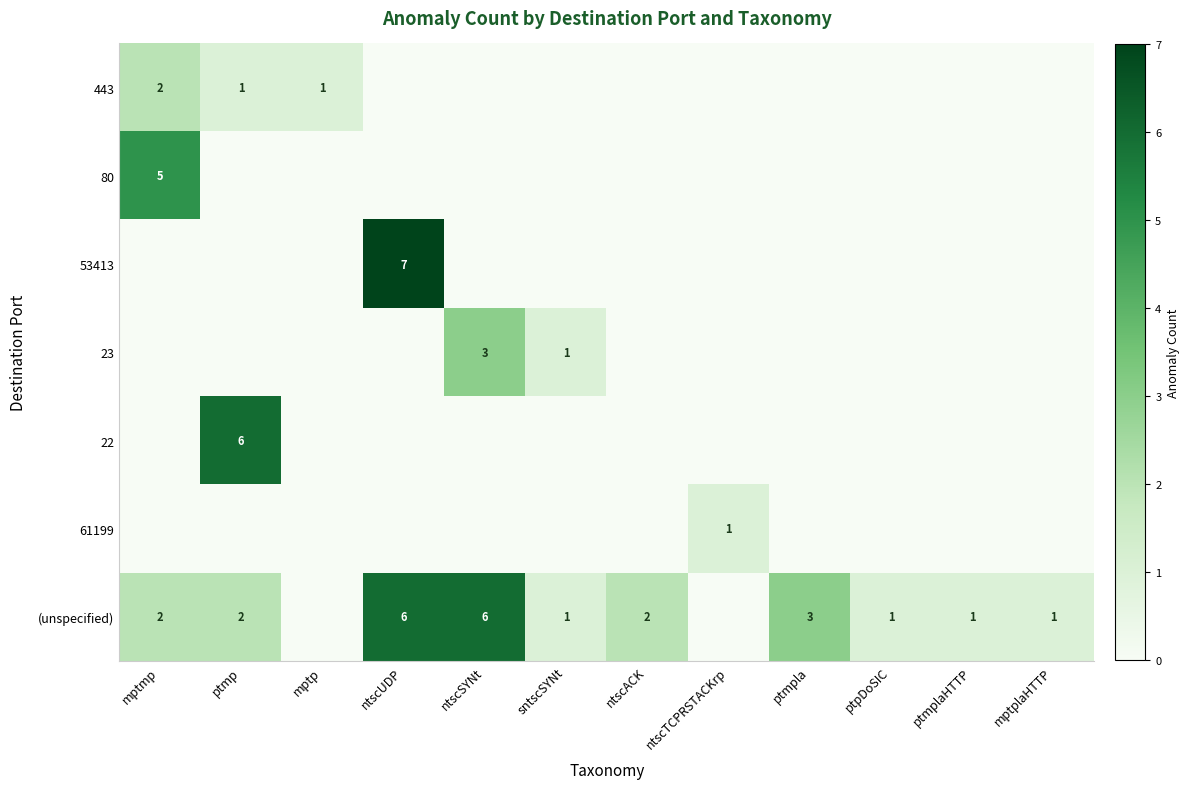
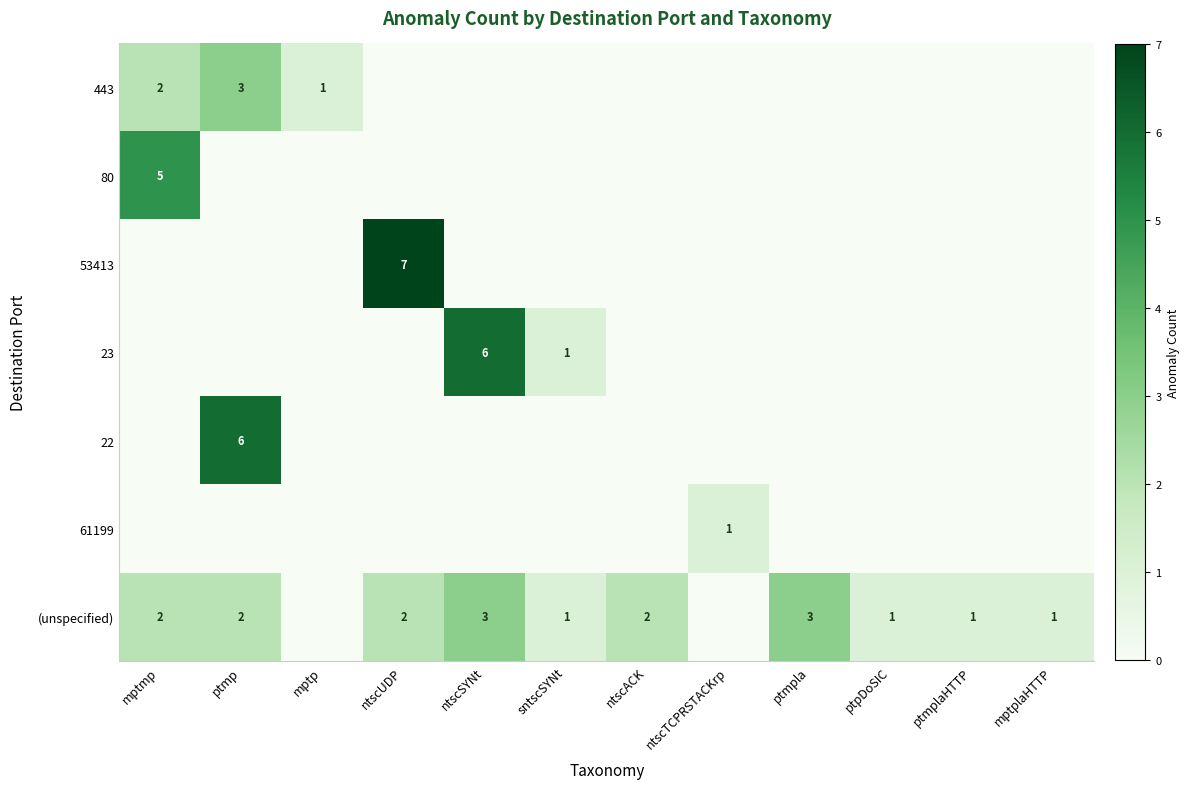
  {
    "443": {
      "mptmp": 2,
-     "ptmp": 1,
+     "ptmp": 3,
      "mptp": 1
    },
    "80": {
      "mptmp": 5
    },
    "53413": {
      "ntscUDP": 7
    },
    "23": {
-     "ntscSYNt": 3,
+     "ntscSYNt": 6,
      "sntscSYNt": 1
    },
    "22": {
      "ptmp": 6
    },
    "61199": {
      "ntscTCPRSTACKrp": 1
    },
    "(unspecified)": {
      "mptmp": 2,
      "ptmp": 2,
-     "ntscUDP": 6,
-     "ntscSYNt": 6,
+     "ntscUDP": 2,
+     "ntscSYNt": 3,
      "sntscSYNt": 1,
      "ntscACK": 2,
      "ptmpla": 3,
      "ptpDoSIC": 1,
      "ptmplaHTTP": 1,
      "mptplaHTTP": 1
    }
  }
